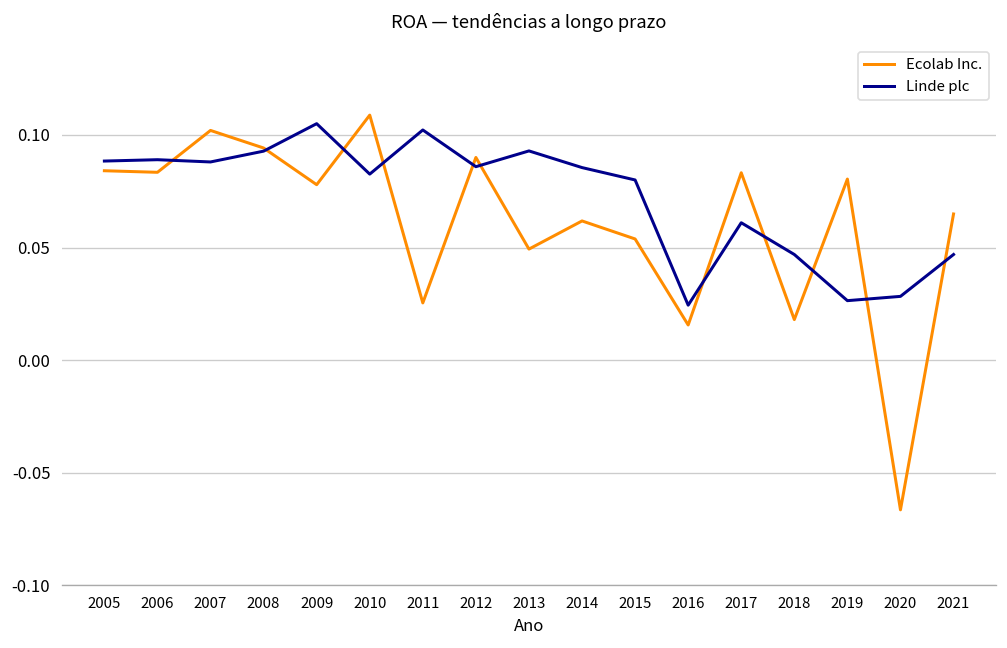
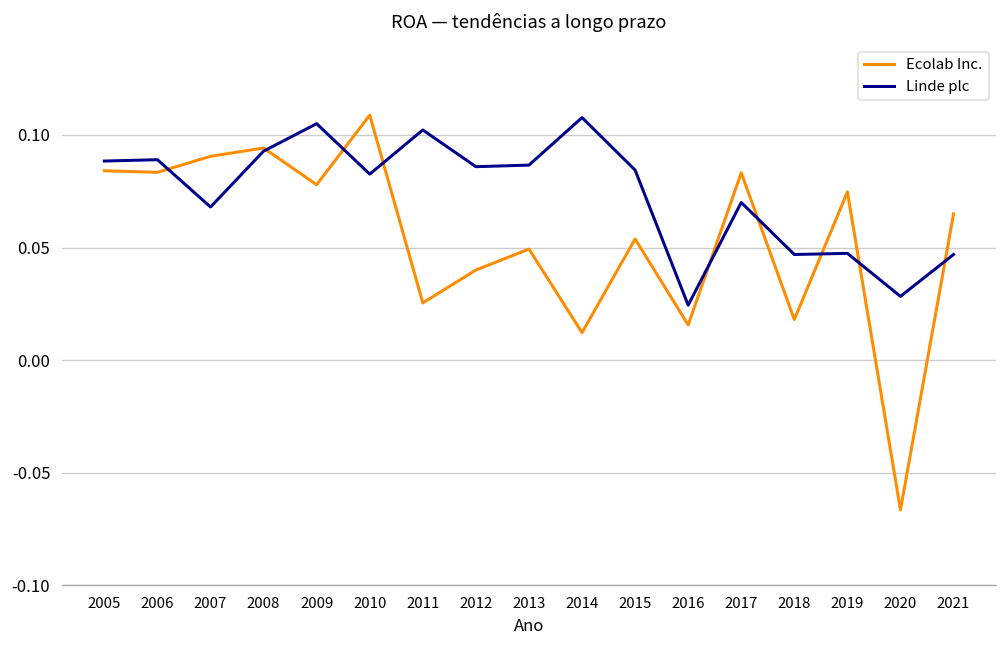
  {
    "Ecolab Inc.": {
      "2005": 0.084,
      "2006": 0.083,
-     "2007": 0.102,
+     "2007": 0.091,
      "2008": 0.094,
      "2009": 0.078,
      "2010": 0.109,
      "2011": 0.025,
-     "2012": 0.09,
+     "2012": 0.04,
      "2013": 0.049,
-     "2014": 0.062,
+     "2014": 0.012,
      "2015": 0.054,
      "2016": 0.016,
      "2017": 0.083,
      "2018": 0.018,
-     "2019": 0.080,
+     "2019": 0.075,
      "2020": -0.067,
      "2021": 0.065
    },
    "Linde plc": {
      "2005": 0.088,
      "2006": 0.089,
-     "2007": 0.088,
+     "2007": 0.068,
      "2008": 0.093,
      "2009": 0.105,
      "2010": 0.083,
      "2011": 0.102,
      "2012": 0.086,
-     "2013": 0.093,
-     "2014": 0.086,
-     "2015": 0.080,
+     "2013": 0.087,
+     "2014": 0.108,
+     "2015": 0.084,
      "2016": 0.024,
-     "2017": 0.061,
+     "2017": 0.070,
      "2018": 0.047,
-     "2019": 0.026,
+     "2019": 0.047,
      "2020": 0.028,
      "2021": 0.047
    }
  }
